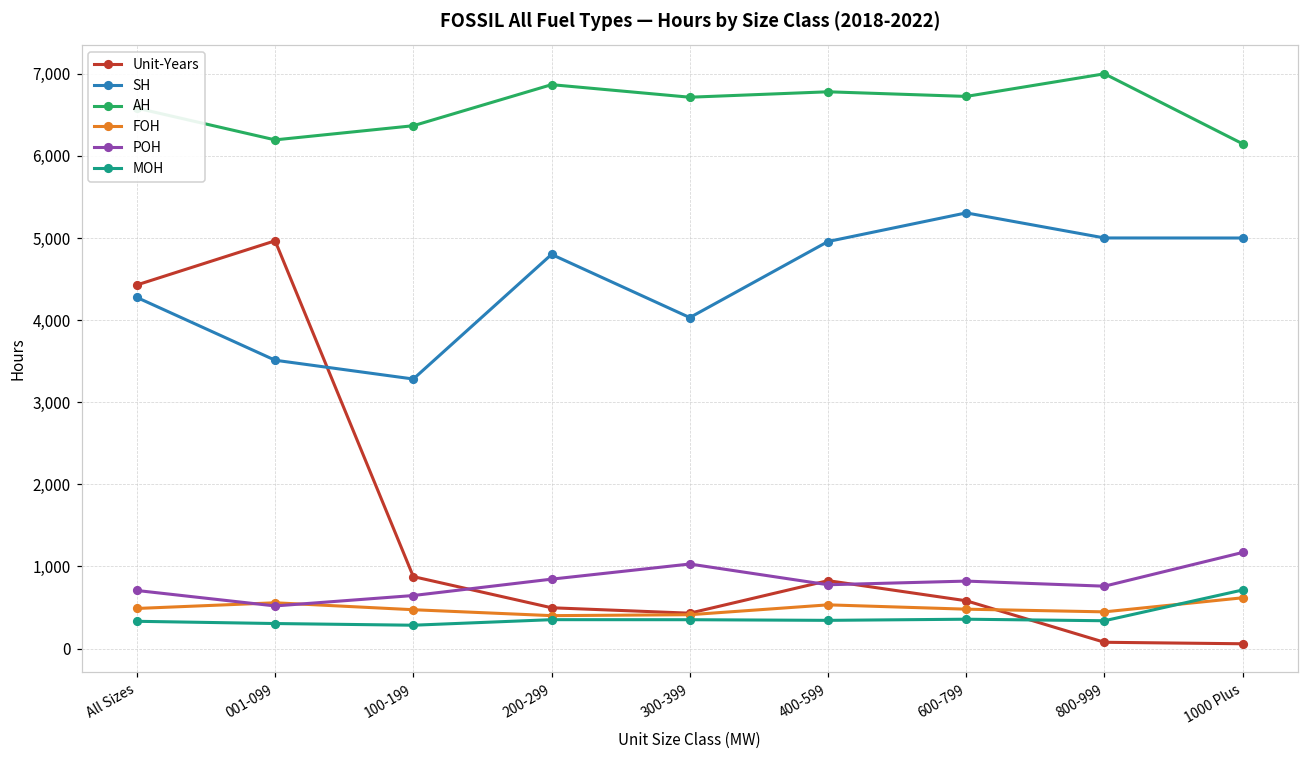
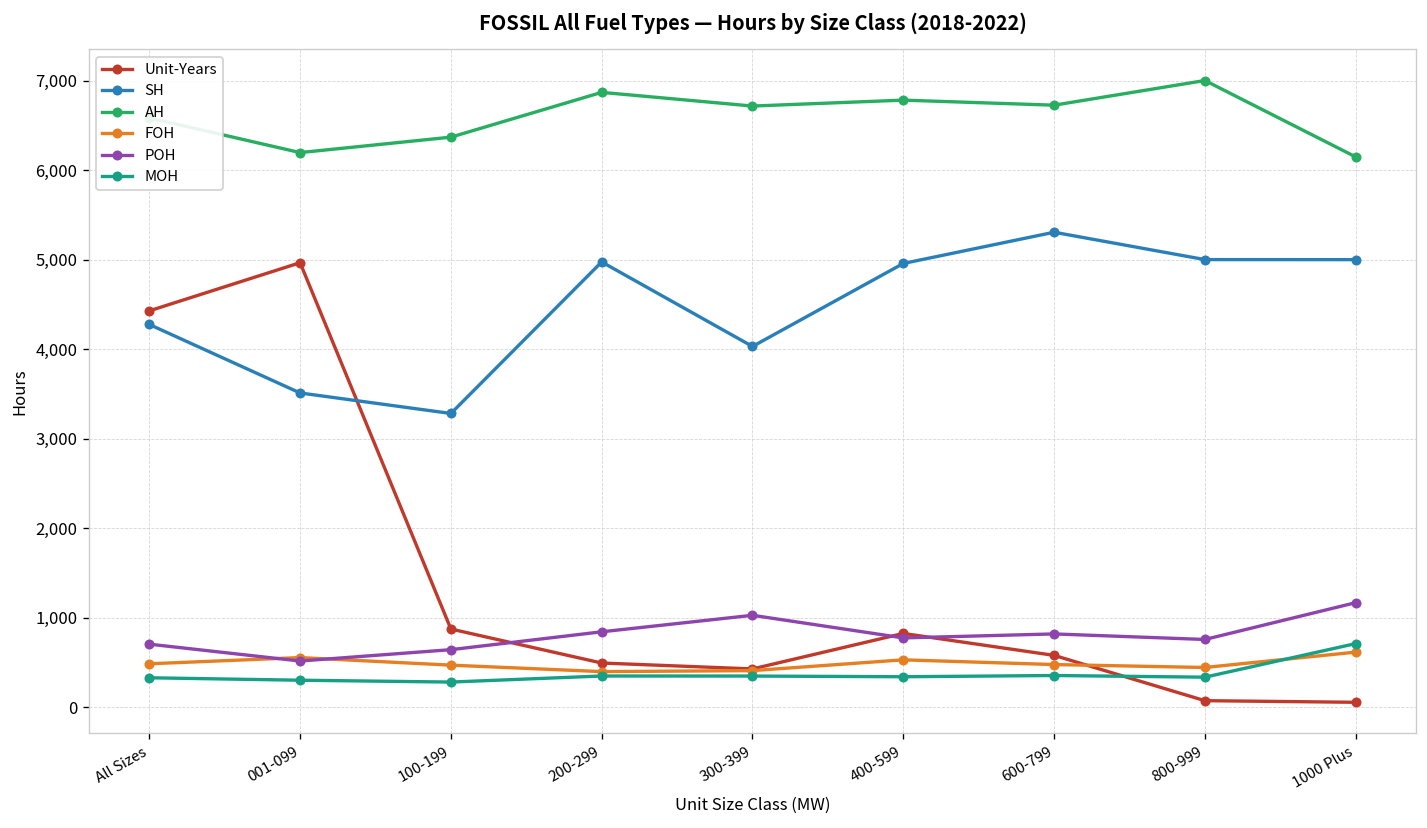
  {
    "Unit-Years": {
      "All Sizes": "4,400",
      "001-099": "5,000",
      "100-199": "900",
      "200-299": "500",
      "400-599": "800",
      "600-799": "600",
      "800-999": "100",
      "1000 Plus": "100"
    },
    "SH": {
      "All Sizes": "4,300",
      "001-099": "3,500",
      "100-199": "3,300",
-     "200-299": "4,800",
+     "200-299": "5,000",
      "300-399": "4,000",
      "400-599": "5,000",
      "600-799": "5,300",
      "800-999": "5,000",
      "1000 Plus": "5,000"
    },
    "FOH": {
      "All Sizes": "500",
      "001-099": "600",
      "100-199": "500",
      "200-299": "400",
      "400-599": "500",
      "600-799": "500",
      "800-999": "400",
      "1000 Plus": "600"
    },
    "POH": {
      "All Sizes": "700",
      "001-099": "500",
      "100-199": "600",
      "200-299": "800",
      "300-399": "1,000",
      "400-599": "800",
      "600-799": "800",
      "800-999": "800",
      "1000 Plus": "1,200"
    }
  }
